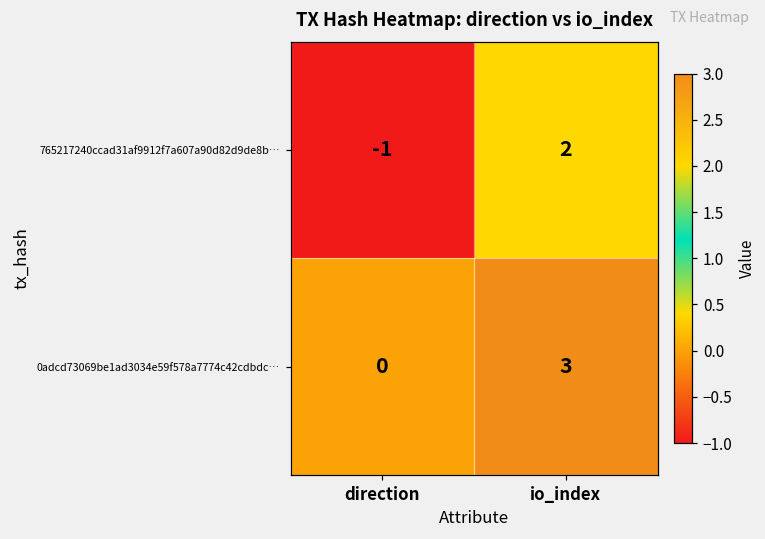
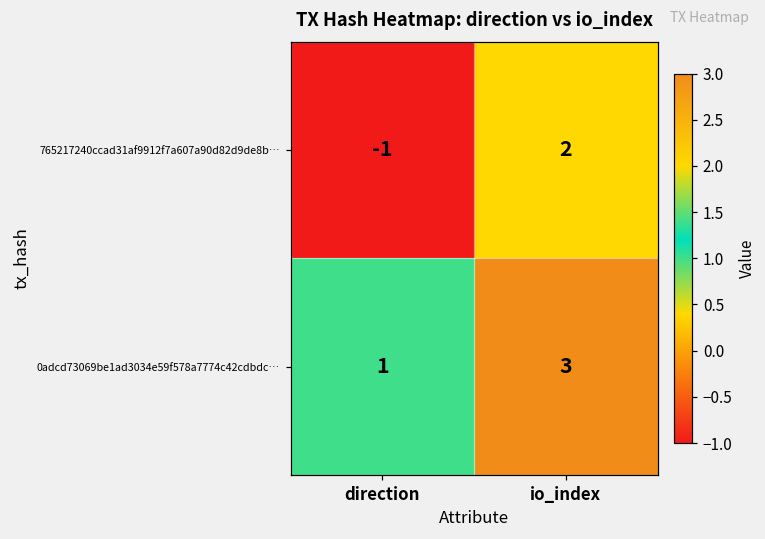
  {
    "765217240ccad31af9912f7a607a90d82d9de8b…": {
      "direction": -1,
      "io_index": 2
    },
    "0adcd73069be1ad3034e59f578a7774c42cdbdc…": {
-     "direction": 0,
+     "direction": 1,
      "io_index": 3
    }
  }
